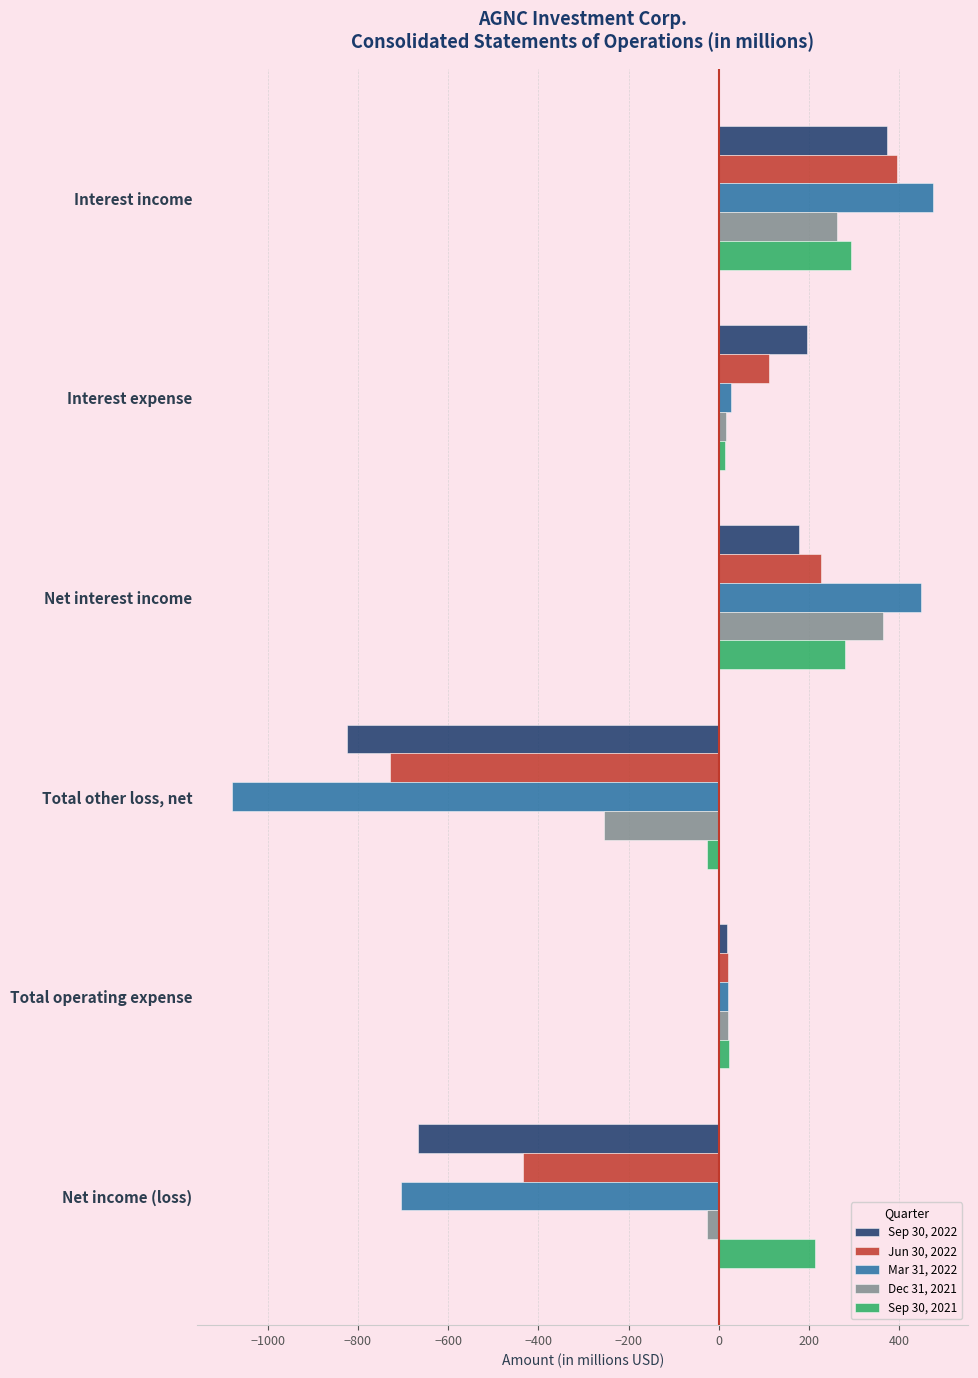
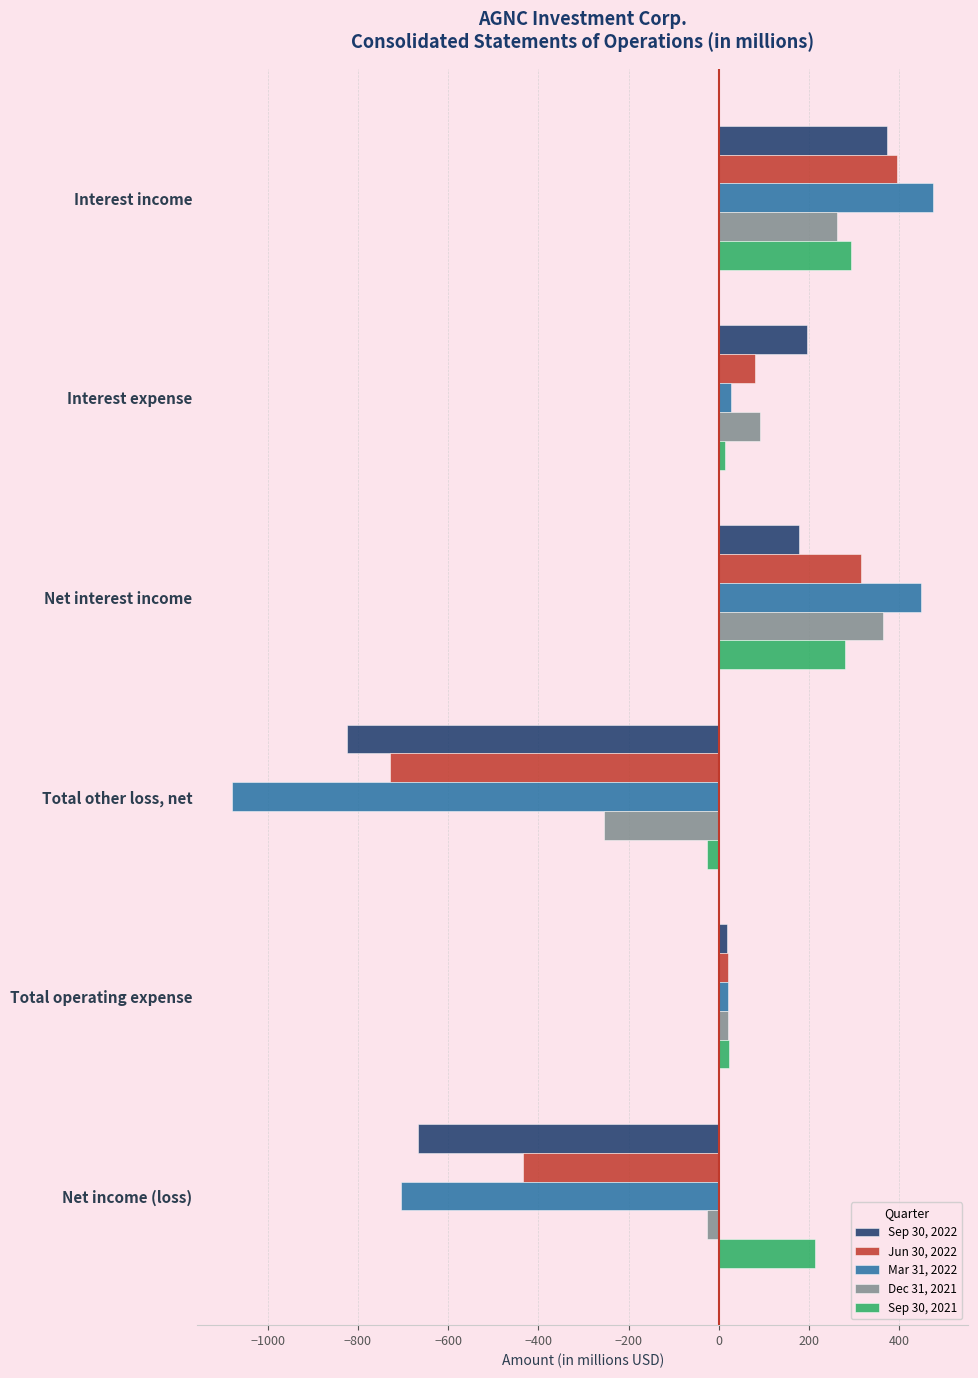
  {
    "Sep 30, 2022": {
      "Interest income": 370,
      "Interest expense": 200,
      "Net interest income": 180,
      "Total other loss, net": -820,
      "Total operating expense": 20,
      "Net income (loss)": -670
    },
    "Jun 30, 2022": {
      "Interest income": 400,
-     "Interest expense": 110,
-     "Net interest income": 230,
+     "Interest expense": 80,
+     "Net interest income": 320,
      "Total other loss, net": -730,
      "Total operating expense": 20,
      "Net income (loss)": -430
    },
    "Mar 31, 2022": {
      "Interest income": 480,
      "Interest expense": 30,
      "Net interest income": 450,
      "Total other loss, net": -1080,
      "Total operating expense": 20,
      "Net income (loss)": -700
    },
    "Dec 31, 2021": {
      "Interest income": 260,
-     "Interest expense": 20,
+     "Interest expense": 90,
      "Net interest income": 360,
      "Total other loss, net": -250,
      "Total operating expense": 20,
      "Net income (loss)": -30
    },
    "Sep 30, 2021": {
      "Interest income": 290,
      "Interest expense": 10,
      "Net interest income": 280,
      "Total other loss, net": -30,
      "Total operating expense": 20,
      "Net income (loss)": 210
    }
  }
